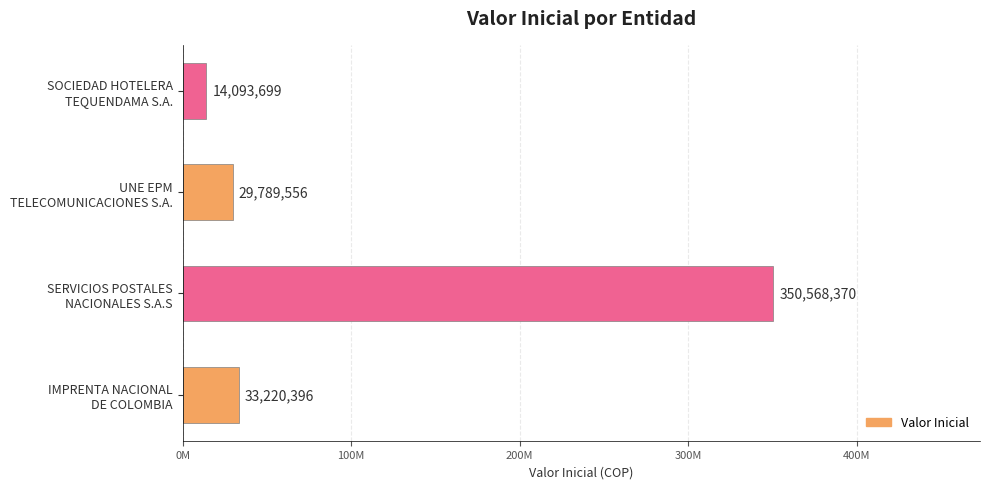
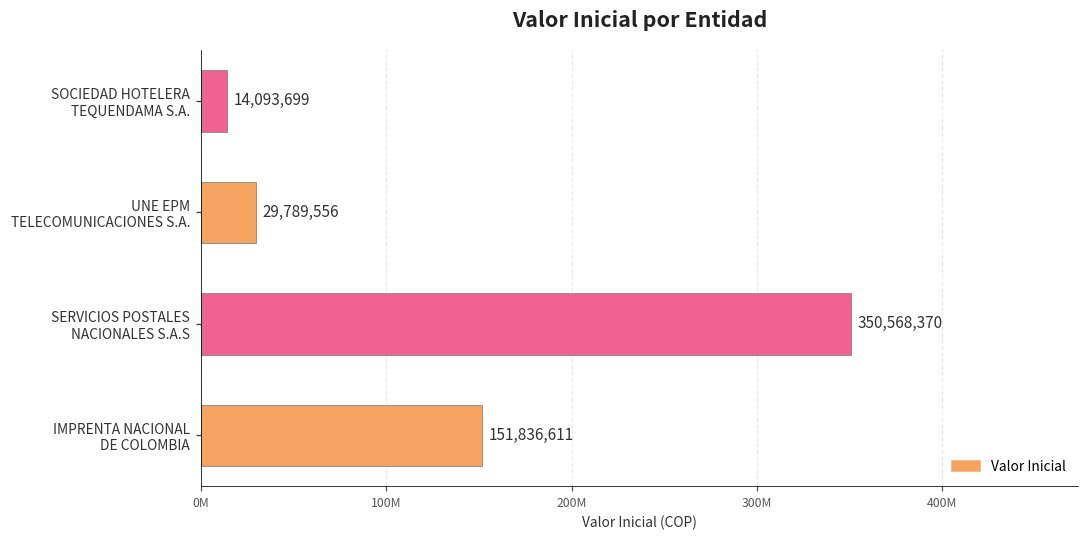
  {
    "SOCIEDAD HOTELERA TEQUENDAMA S.A.": "14,093,699",
    "UNE EPM TELECOMUNICACIONES S.A.": "29,789,556",
    "SERVICIOS POSTALES NACIONALES S.A.S": "350,568,370",
-   "IMPRENTA NACIONAL DE COLOMBIA": "33,220,396"
+   "IMPRENTA NACIONAL DE COLOMBIA": "151,836,611"
  }
